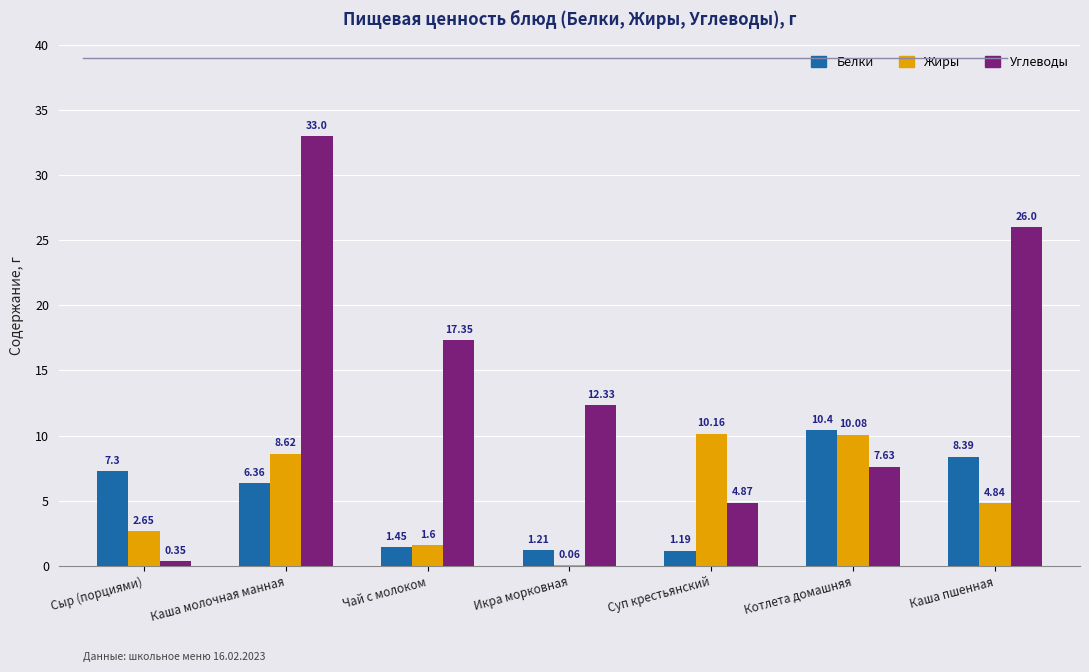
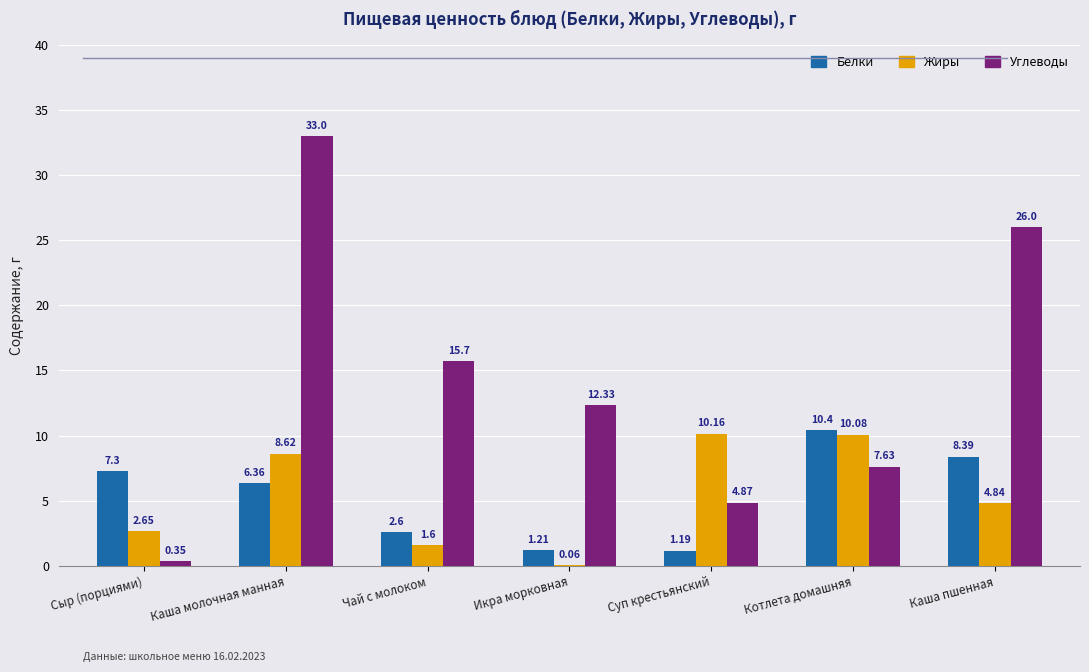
  {
    "Белки": {
      "Сыр (порциями)": 7.3,
      "Каша молочная манная": 6.36,
-     "Чай с молоком": 1.45,
+     "Чай с молоком": 2.6,
      "Икра морковная": 1.21,
      "Суп крестьянский": 1.19,
      "Котлета домашняя": 10.4,
      "Каша пшенная": 8.39
    },
    "Жиры": {
      "Сыр (порциями)": 2.65,
      "Каша молочная манная": 8.62,
      "Чай с молоком": 1.6,
      "Икра морковная": 0.06,
      "Суп крестьянский": 10.16,
      "Котлета домашняя": 10.08,
      "Каша пшенная": 4.84
    },
    "Углеводы": {
      "Сыр (порциями)": 0.35,
      "Каша молочная манная": 33.0,
-     "Чай с молоком": 17.35,
+     "Чай с молоком": 15.7,
      "Икра морковная": 12.33,
      "Суп крестьянский": 4.87,
      "Котлета домашняя": 7.63,
      "Каша пшенная": 26.0
    }
  }
